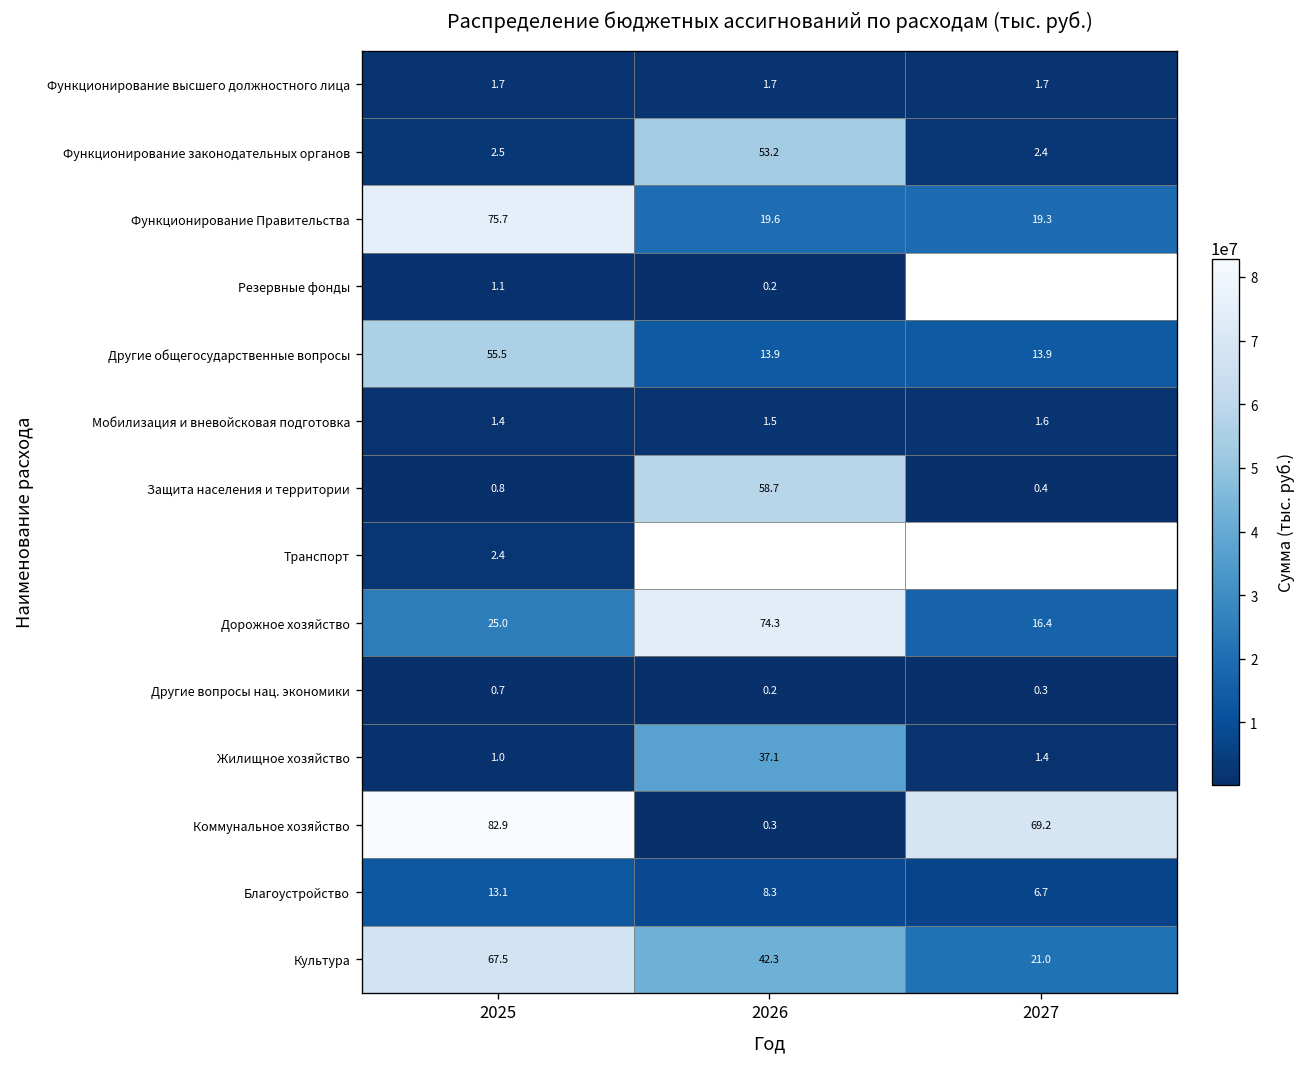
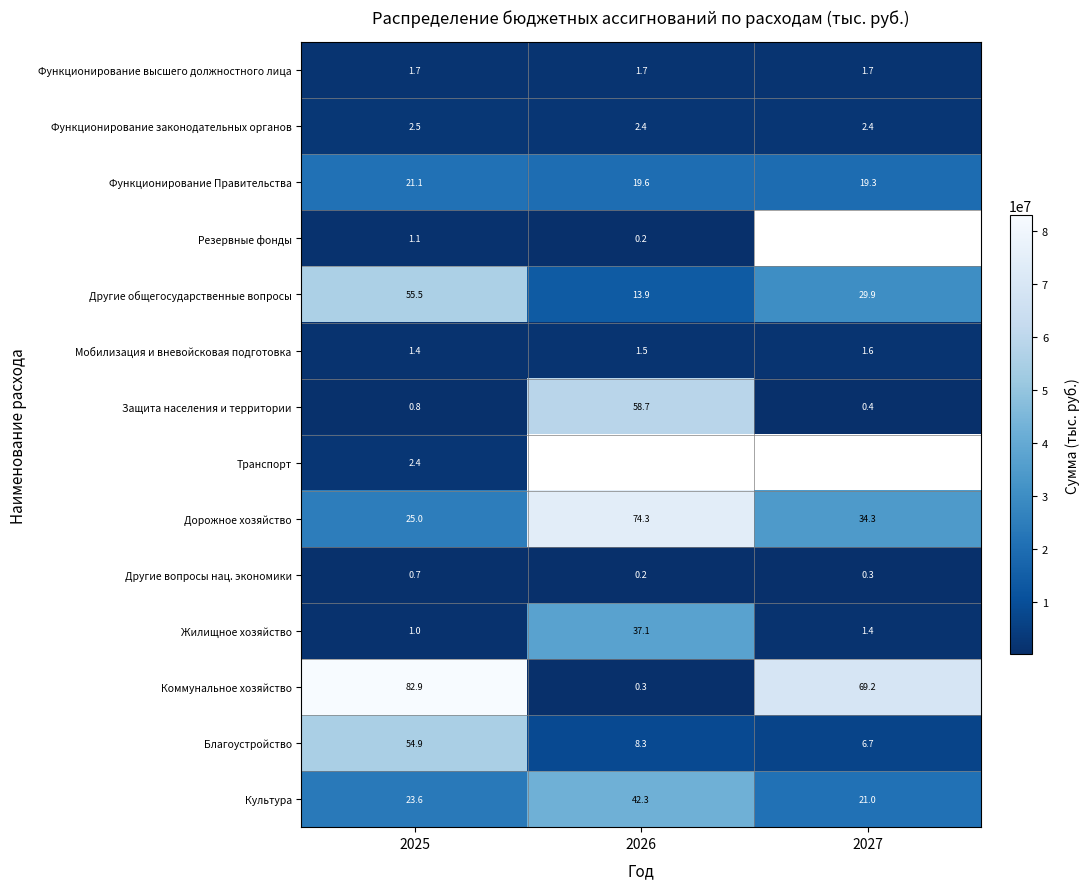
  {
    "Функционирование высшего должностного лица": {
      "2025": 1.7,
      "2026": 1.7,
      "2027": 1.7
    },
    "Функционирование законодательных органов": {
      "2025": 2.5,
-     "2026": 53.2,
+     "2026": 2.4,
      "2027": 2.4
    },
    "Функционирование Правительства": {
-     "2025": 75.7,
+     "2025": 21.1,
      "2026": 19.6,
      "2027": 19.3
    },
    "Резервные фонды": {
      "2025": 1.1,
      "2026": 0.2
    },
    "Другие общегосударственные вопросы": {
      "2025": 55.5,
      "2026": 13.9,
-     "2027": 13.9
+     "2027": 29.9
    },
    "Мобилизация и вневойсковая подготовка": {
      "2025": 1.4,
      "2026": 1.5,
      "2027": 1.6
    },
    "Защита населения и территории": {
      "2025": 0.8,
      "2026": 58.7,
      "2027": 0.4
    },
    "Транспорт": {
      "2025": 2.4
    },
    "Дорожное хозяйство": {
      "2025": 25.0,
      "2026": 74.3,
-     "2027": 16.4
+     "2027": 34.3
    },
    "Другие вопросы нац. экономики": {
      "2025": 0.7,
      "2026": 0.2,
      "2027": 0.3
    },
    "Жилищное хозяйство": {
      "2025": 1.0,
      "2026": 37.1,
      "2027": 1.4
    },
    "Коммунальное хозяйство": {
      "2025": 82.9,
      "2026": 0.3,
      "2027": 69.2
    },
    "Благоустройство": {
-     "2025": 13.1,
+     "2025": 54.9,
      "2026": 8.3,
      "2027": 6.7
    },
    "Культура": {
-     "2025": 67.5,
+     "2025": 23.6,
      "2026": 42.3,
      "2027": 21.0
    }
  }
